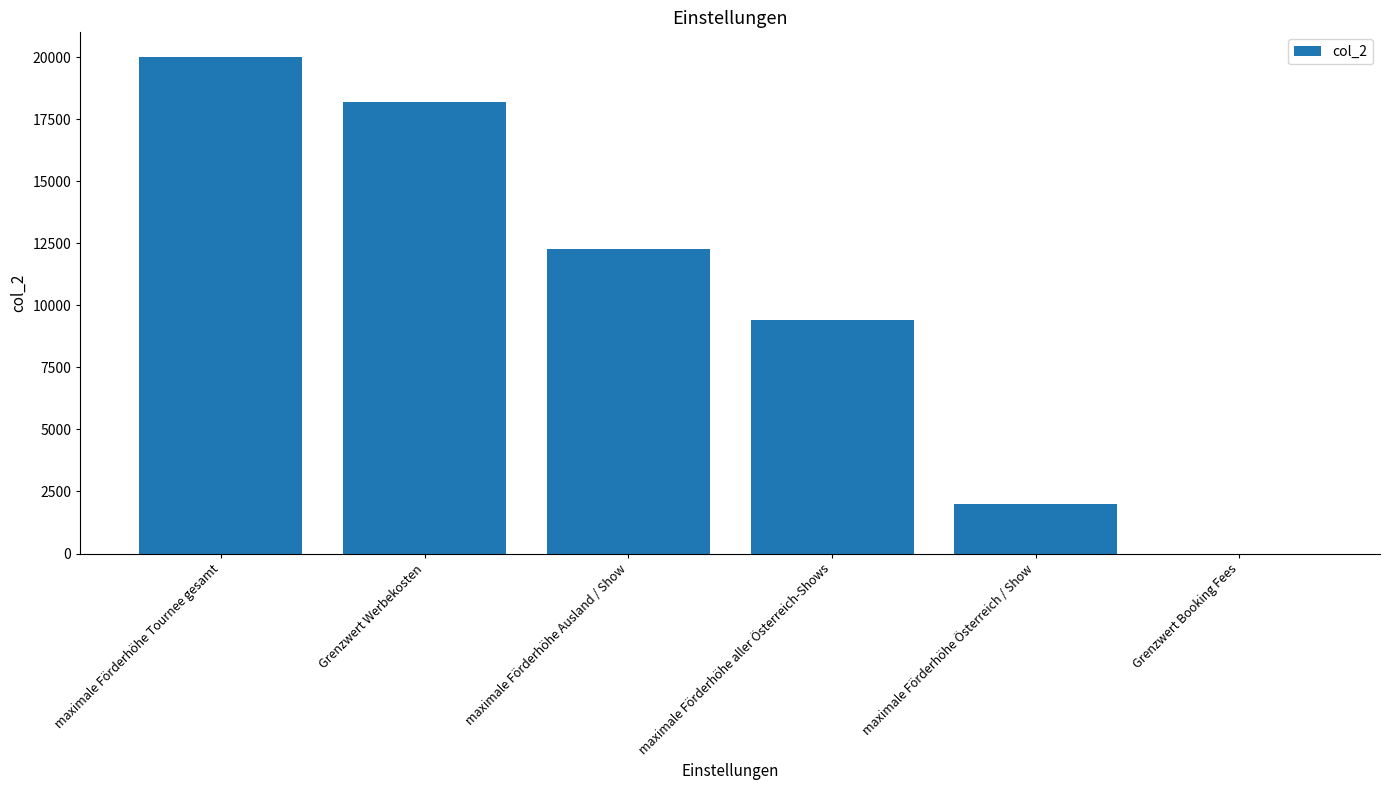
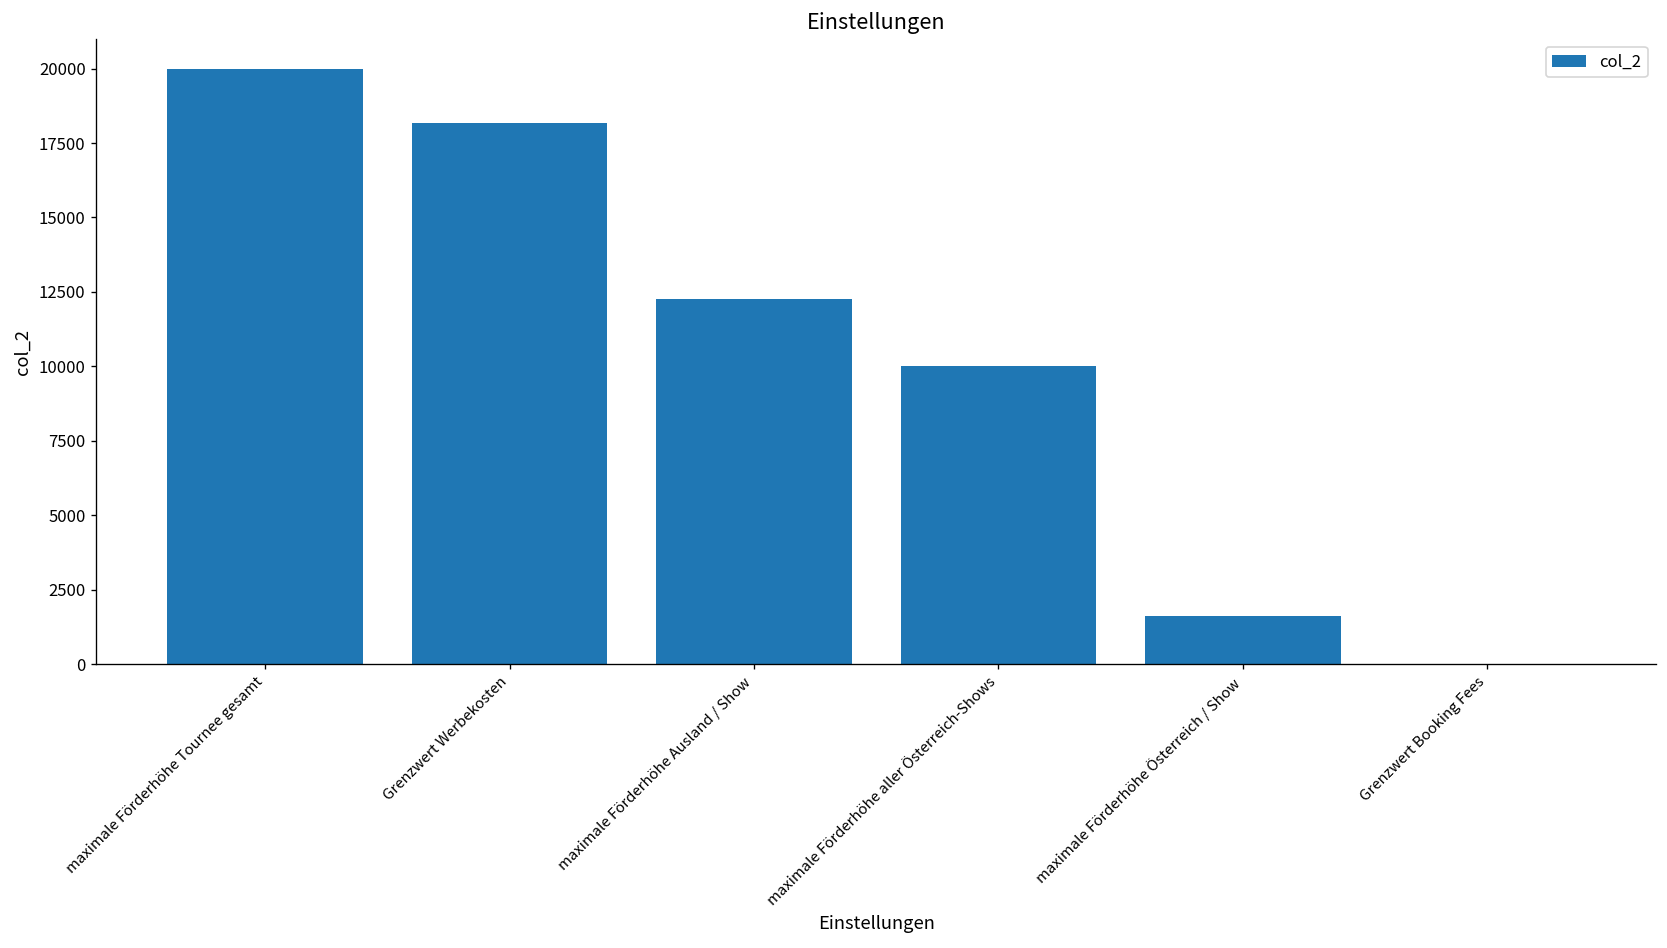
  {
    "maximale Förderhöhe Tournee gesamt": 20000,
    "Grenzwert Werbekosten": 18200,
    "maximale Förderhöhe Ausland / Show": 12300,
-   "maximale Förderhöhe aller Österreich-Shows": 9400,
-   "maximale Förderhöhe Österreich / Show": 2000
+   "maximale Förderhöhe aller Österreich-Shows": 10000,
+   "maximale Förderhöhe Österreich / Show": 1600
  }
